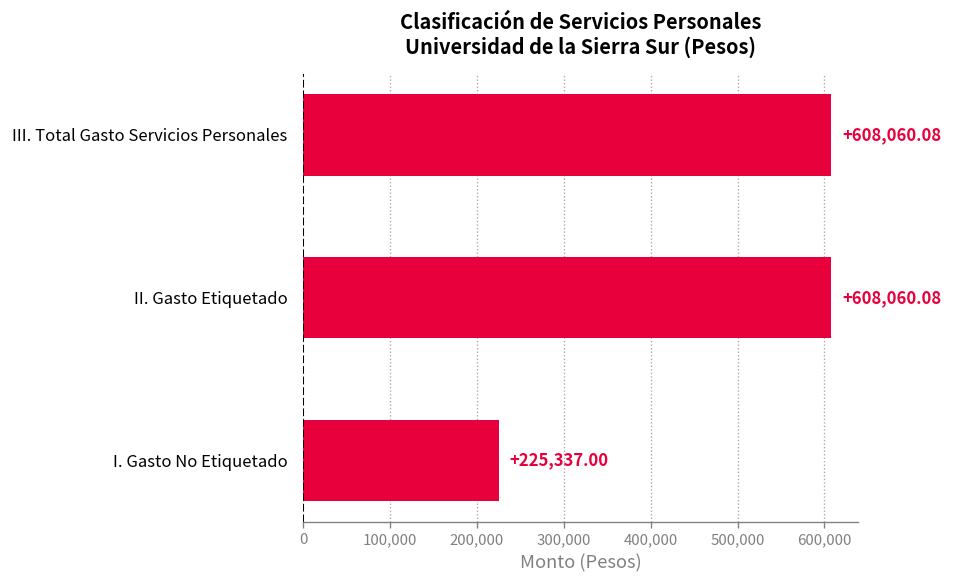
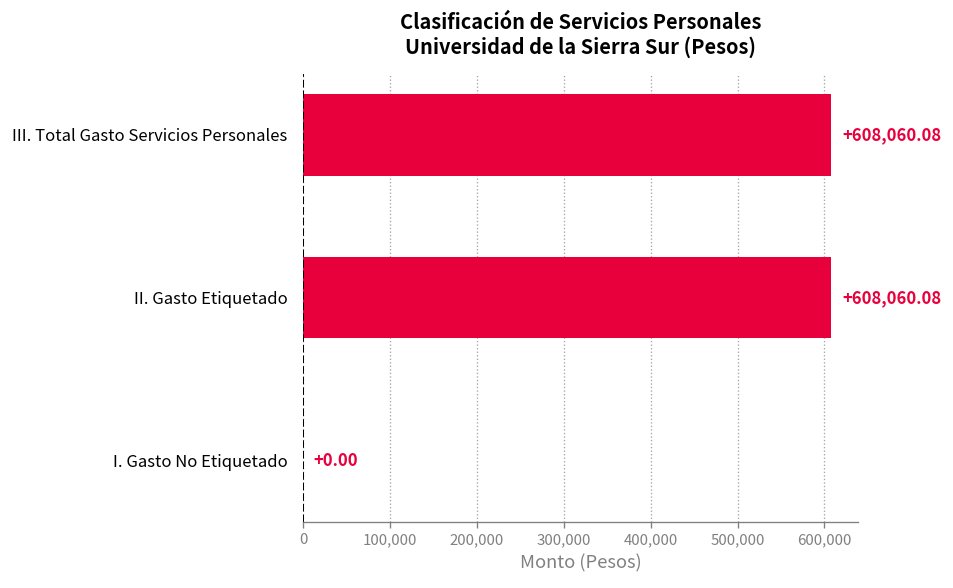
  {
    "III. Total Gasto Servicios Personales": "+608,060.08",
    "II. Gasto Etiquetado": "+608,060.08",
-   "I. Gasto No Etiquetado": "+225,337.00"
+   "I. Gasto No Etiquetado": "+0.00"
  }
